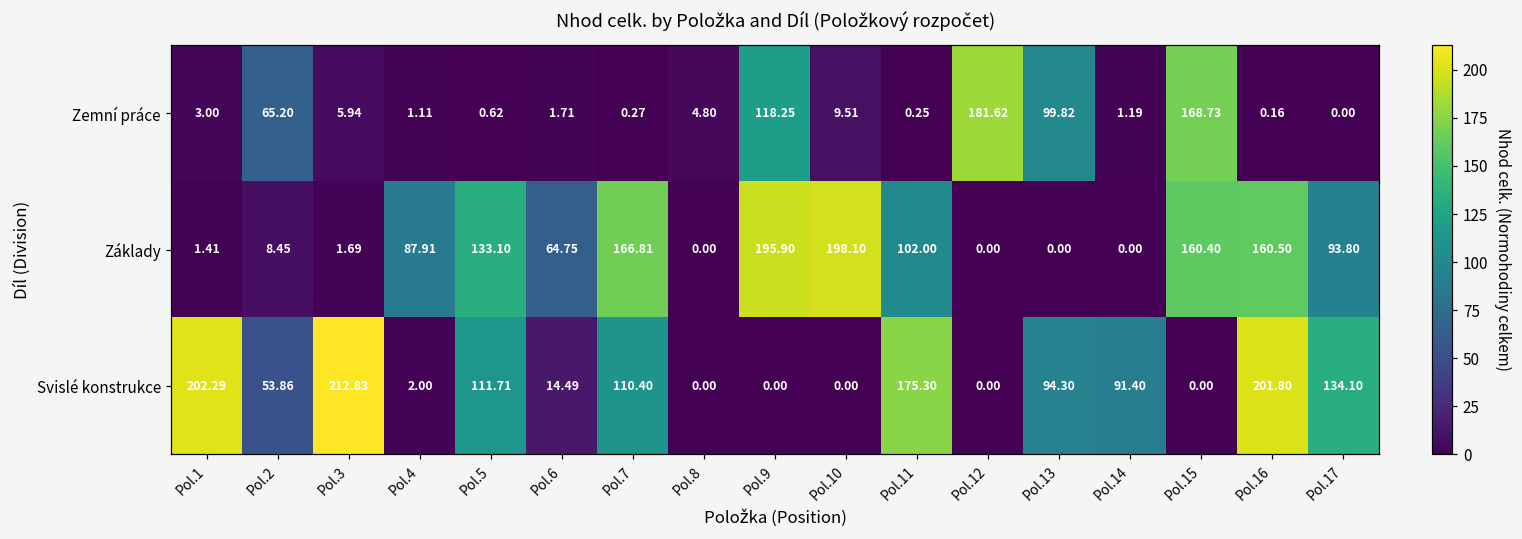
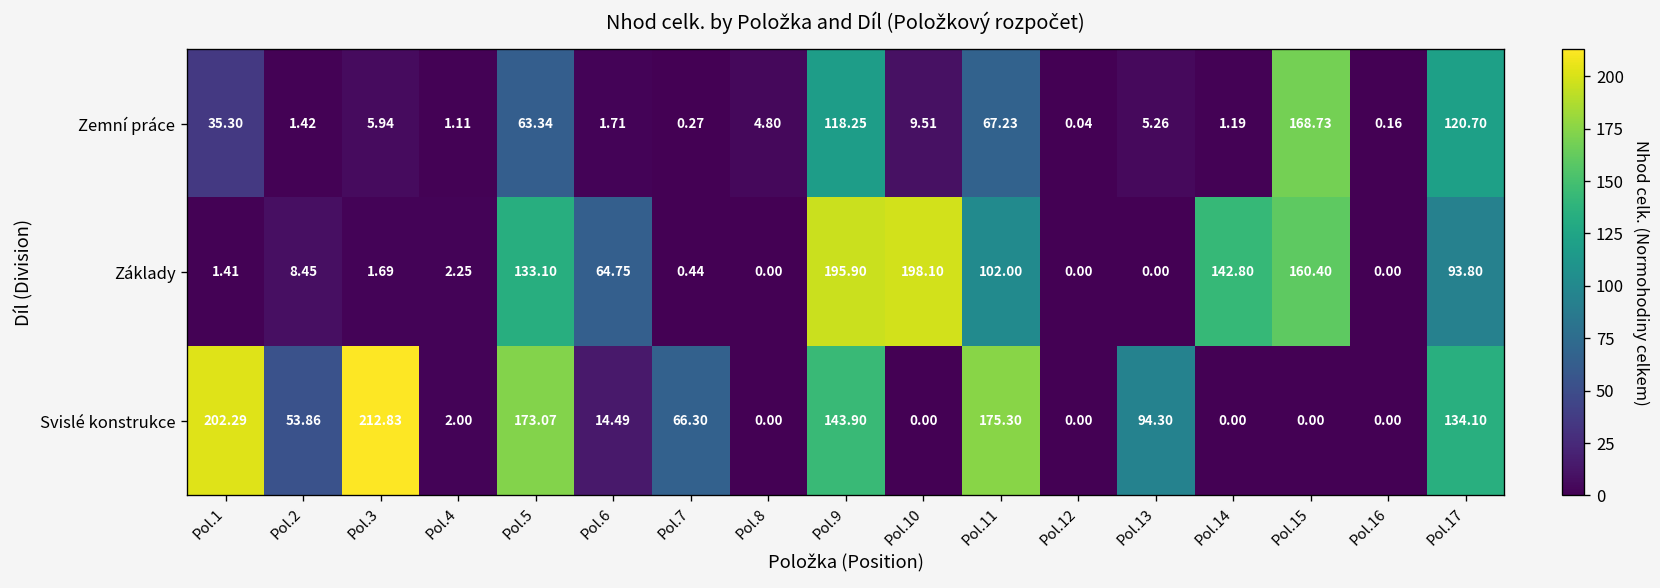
  {
    "Zemní práce": {
-     "Pol.1": 3.00,
-     "Pol.2": 65.20,
+     "Pol.1": 35.30,
+     "Pol.2": 1.42,
      "Pol.3": 5.94,
      "Pol.4": 1.11,
-     "Pol.5": 0.62,
+     "Pol.5": 63.34,
      "Pol.6": 1.71,
      "Pol.7": 0.27,
      "Pol.8": 4.80,
      "Pol.9": 118.25,
      "Pol.10": 9.51,
-     "Pol.11": 0.25,
-     "Pol.12": 181.62,
-     "Pol.13": 99.82,
+     "Pol.11": 67.23,
+     "Pol.12": 0.04,
+     "Pol.13": 5.26,
      "Pol.14": 1.19,
      "Pol.15": 168.73,
      "Pol.16": 0.16,
-     "Pol.17": 0.00
+     "Pol.17": 120.70
    },
    "Základy": {
      "Pol.1": 1.41,
      "Pol.2": 8.45,
      "Pol.3": 1.69,
-     "Pol.4": 87.91,
+     "Pol.4": 2.25,
      "Pol.5": 133.10,
      "Pol.6": 64.75,
-     "Pol.7": 166.81,
+     "Pol.7": 0.44,
      "Pol.8": 0.00,
      "Pol.9": 195.90,
      "Pol.10": 198.10,
      "Pol.11": 102.00,
      "Pol.12": 0.00,
      "Pol.13": 0.00,
-     "Pol.14": 0.00,
+     "Pol.14": 142.80,
      "Pol.15": 160.40,
-     "Pol.16": 160.50,
+     "Pol.16": 0.00,
      "Pol.17": 93.80
    },
    "Svislé konstrukce": {
      "Pol.1": 202.29,
      "Pol.2": 53.86,
      "Pol.3": 212.83,
      "Pol.4": 2.00,
-     "Pol.5": 111.71,
+     "Pol.5": 173.07,
      "Pol.6": 14.49,
-     "Pol.7": 110.40,
+     "Pol.7": 66.30,
      "Pol.8": 0.00,
-     "Pol.9": 0.00,
+     "Pol.9": 143.90,
      "Pol.10": 0.00,
      "Pol.11": 175.30,
      "Pol.12": 0.00,
      "Pol.13": 94.30,
-     "Pol.14": 91.40,
+     "Pol.14": 0.00,
      "Pol.15": 0.00,
-     "Pol.16": 201.80,
+     "Pol.16": 0.00,
      "Pol.17": 134.10
    }
  }
